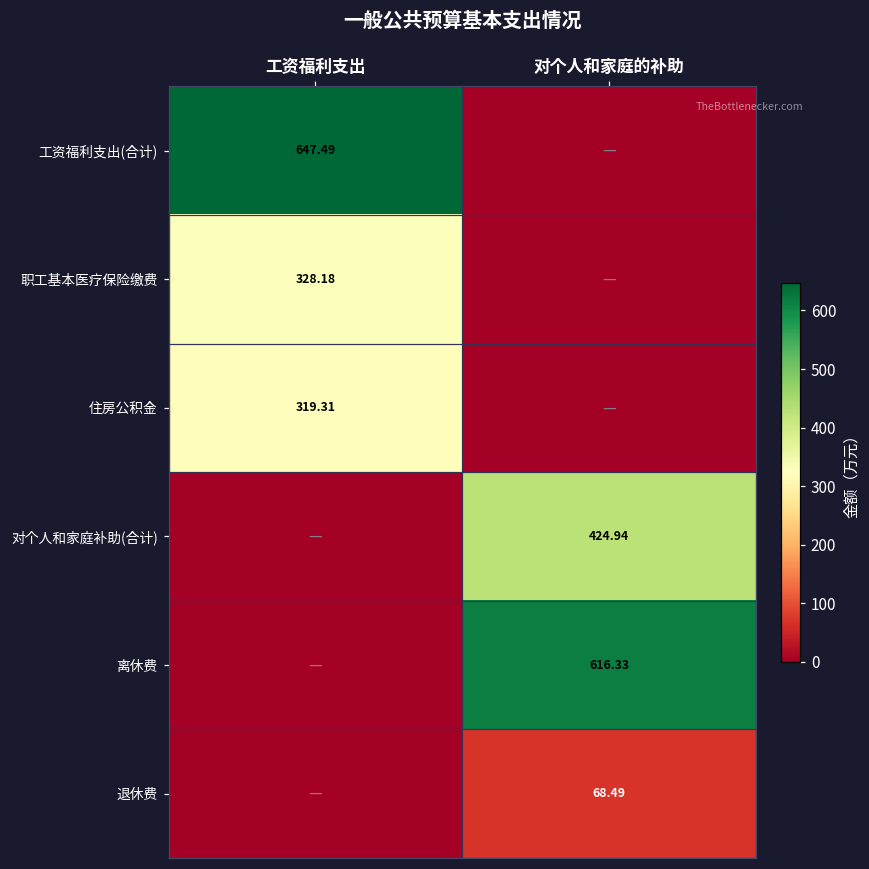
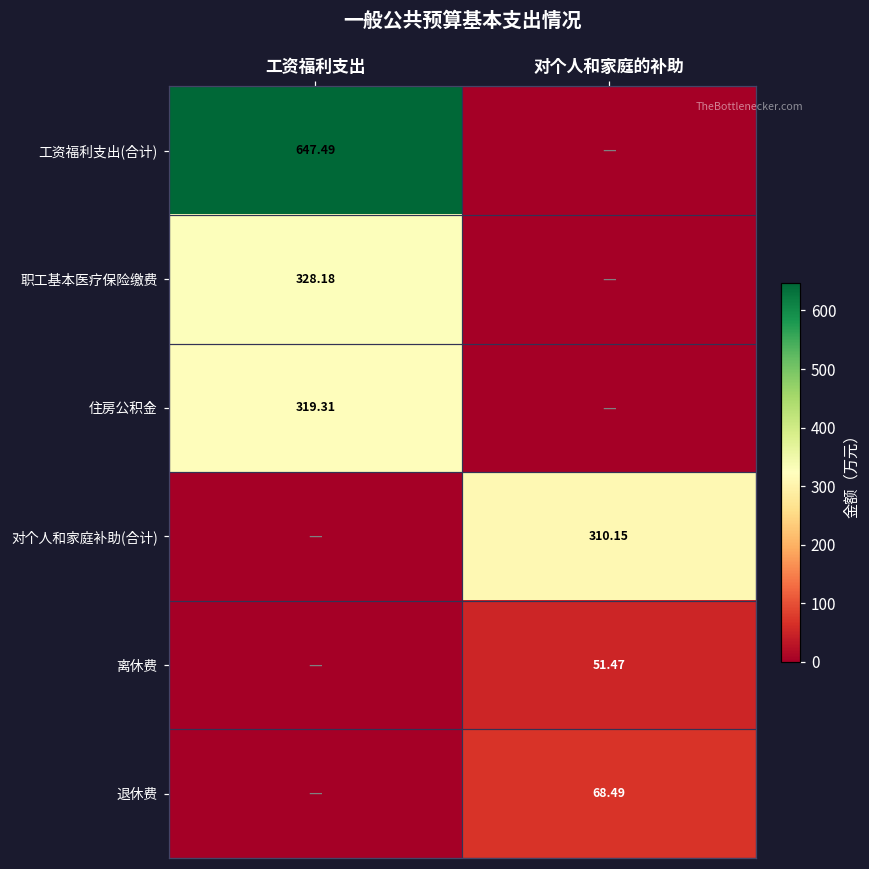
  {
    "工资福利支出(合计)": {
      "工资福利支出": 647.49
    },
    "职工基本医疗保险缴费": {
      "工资福利支出": 328.18
    },
    "住房公积金": {
      "工资福利支出": 319.31
    },
    "对个人和家庭补助(合计)": {
-     "对个人和家庭的补助": 424.94
+     "对个人和家庭的补助": 310.15
    },
    "离休费": {
-     "对个人和家庭的补助": 616.33
+     "对个人和家庭的补助": 51.47
    },
    "退休费": {
      "对个人和家庭的补助": 68.49
    }
  }
